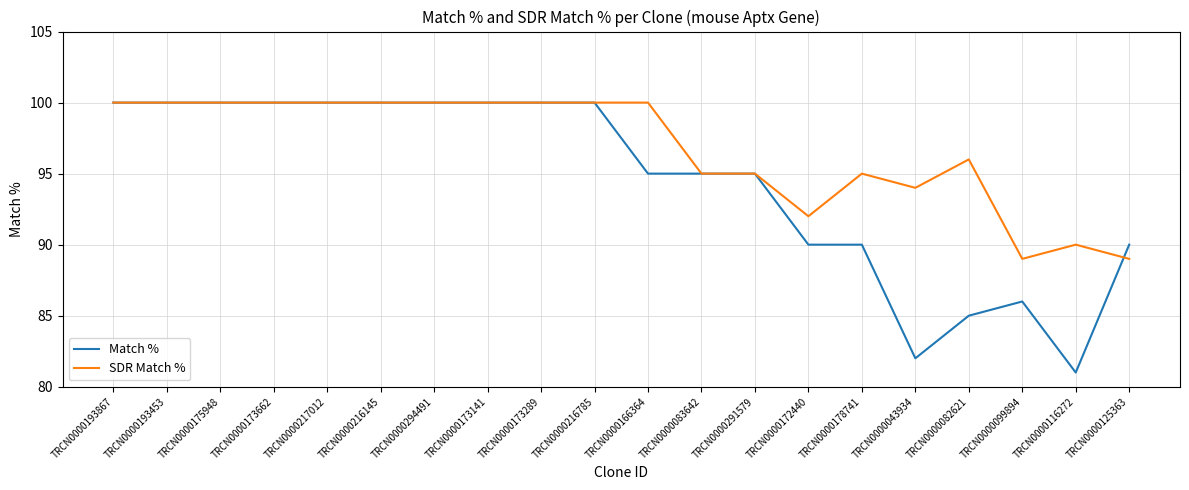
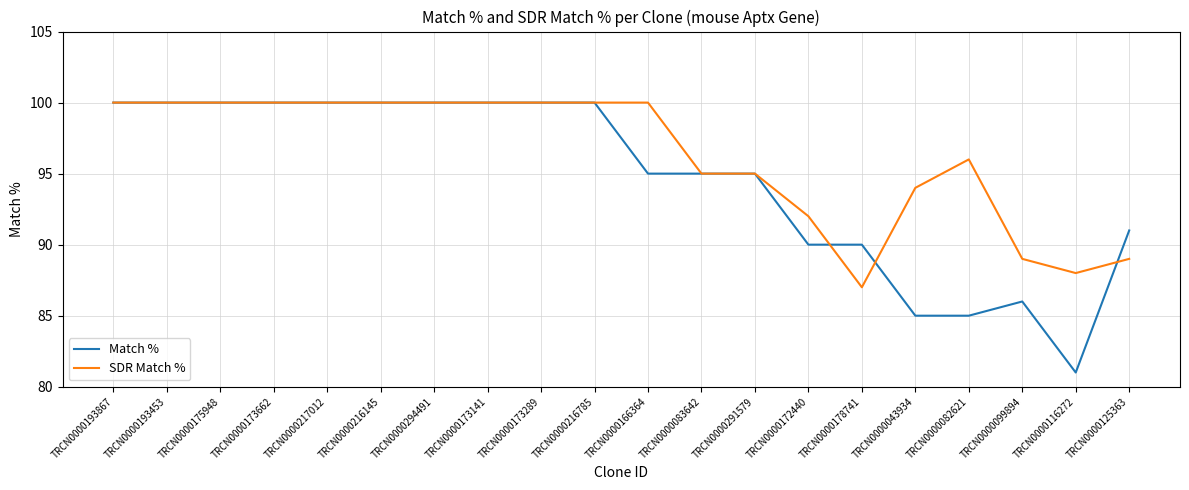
  {
    "Match %": {
      "TRCN0000166364": 95,
      "TRCN0000172440": 90,
      "TRCN0000178741": 90,
-     "TRCN0000043934": 82,
+     "TRCN0000043934": 85,
      "TRCN0000082621": 85,
      "TRCN0000099894": 86,
      "TRCN0000116272": 81,
-     "TRCN0000125363": 90
+     "TRCN0000125363": 91
    },
    "SDR Match %": {
      "TRCN0000166364": 100,
      "TRCN0000172440": 92,
-     "TRCN0000178741": 95,
+     "TRCN0000178741": 87,
      "TRCN0000043934": 94,
      "TRCN0000082621": 96,
      "TRCN0000099894": 89,
-     "TRCN0000116272": 90,
+     "TRCN0000116272": 88,
      "TRCN0000125363": 89
    }
  }
